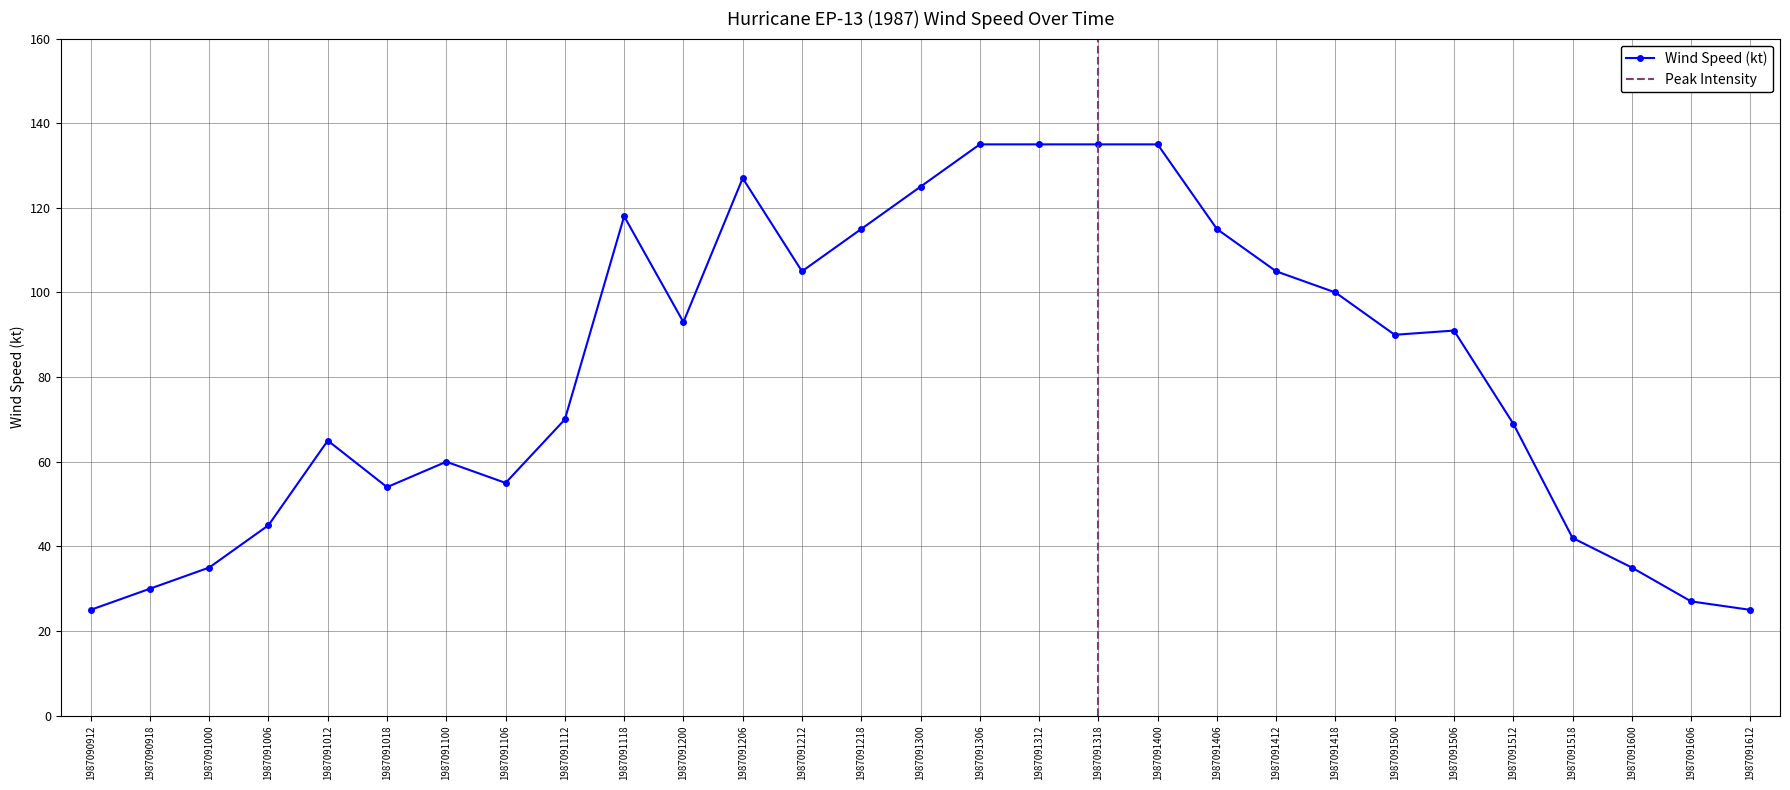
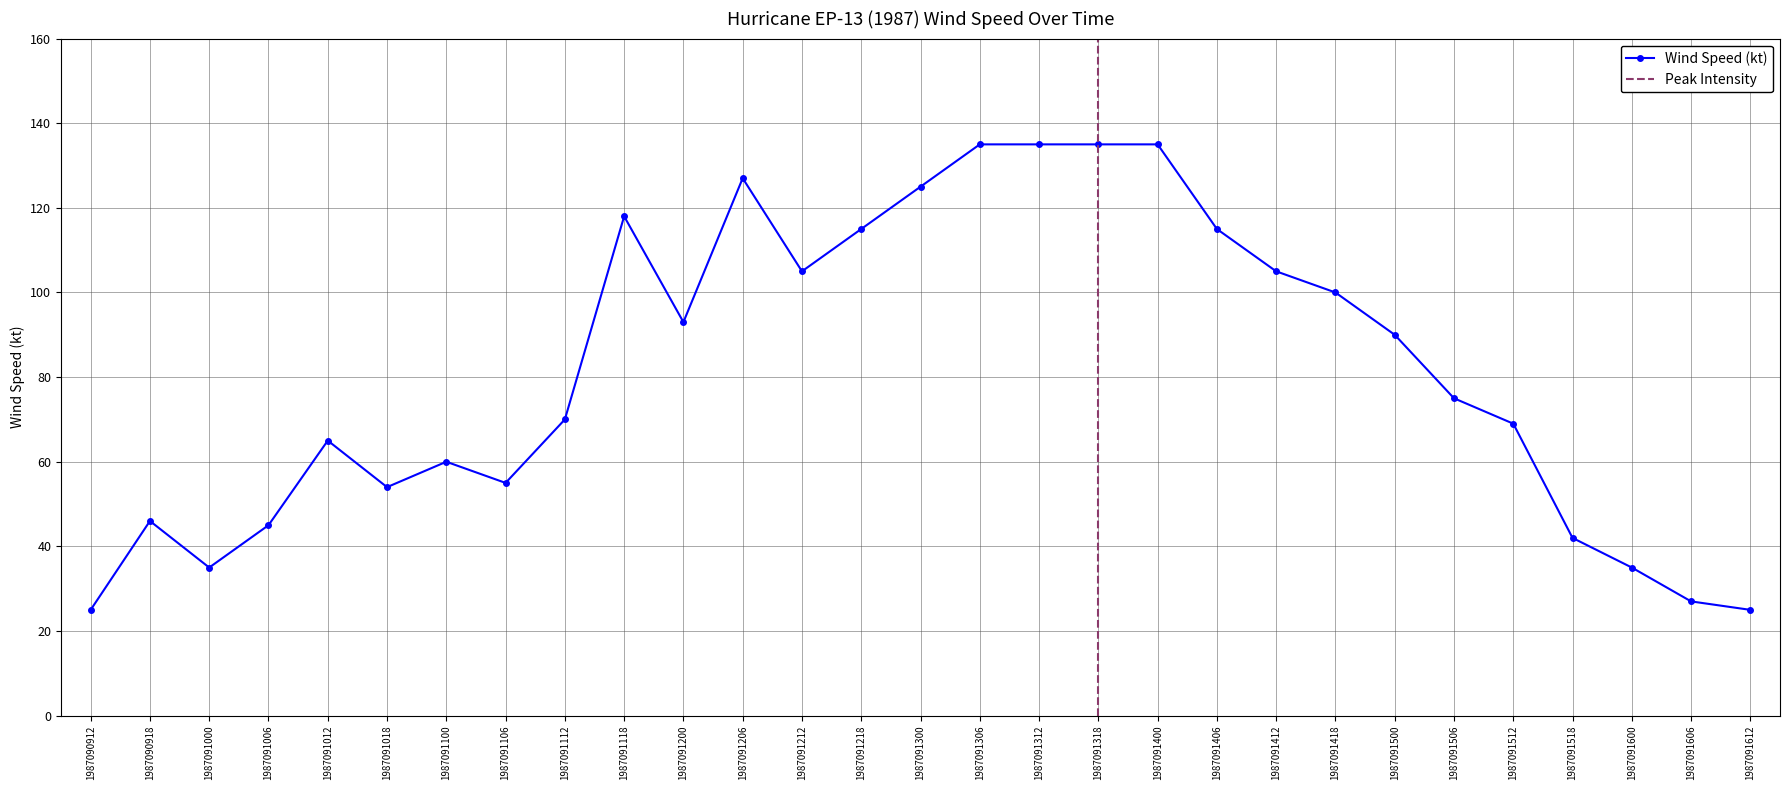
  {
    "1987090912": 25,
-   "1987090918": 30,
+   "1987090918": 46,
    "1987091000": 35,
    "1987091006": 45,
    "1987091012": 65,
    "1987091018": 54,
    "1987091100": 60,
    "1987091106": 55,
    "1987091112": 70,
    "1987091118": 118,
    "1987091200": 93,
    "1987091206": 127,
    "1987091212": 105,
    "1987091218": 115,
    "1987091300": 125,
    "1987091306": 135,
    "1987091312": 135,
    "1987091318": 135,
    "1987091400": 135,
    "1987091406": 115,
    "1987091412": 105,
    "1987091418": 100,
    "1987091500": 90,
-   "1987091506": 91,
+   "1987091506": 75,
    "1987091512": 69,
    "1987091518": 42,
    "1987091600": 35,
    "1987091606": 27,
    "1987091612": 25
  }
